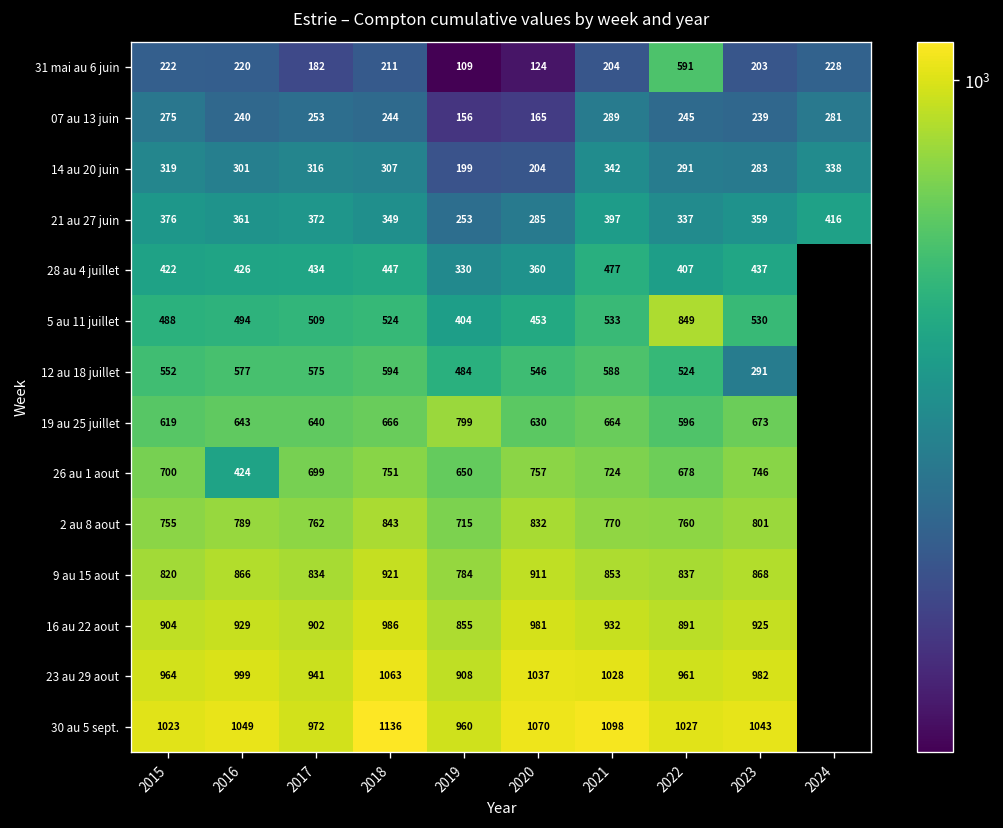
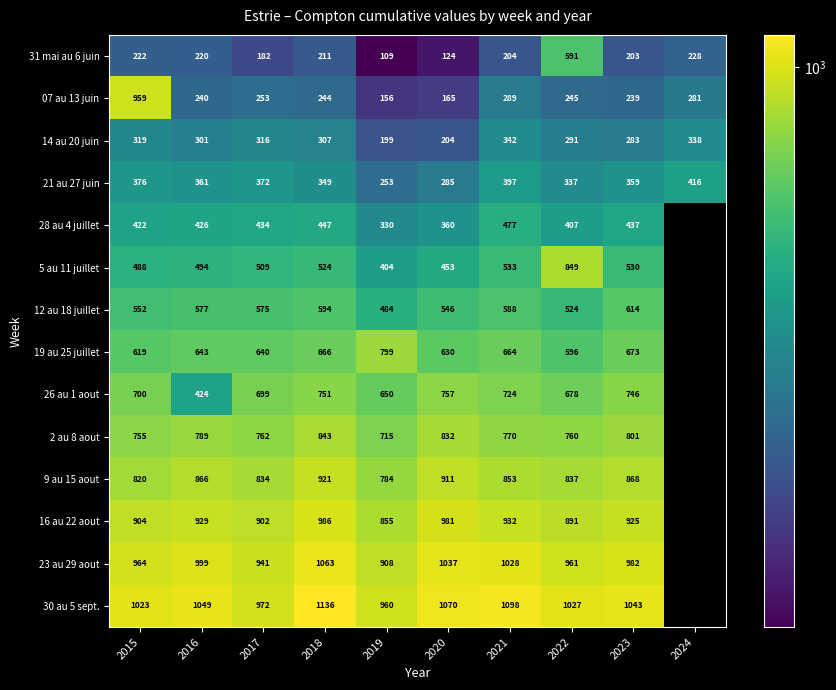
  {
    "31 mai au 6 juin": {
      "2015": 222,
      "2016": 220,
      "2017": 182,
      "2018": 211,
      "2019": 109,
      "2020": 124,
      "2021": 204,
      "2022": 591,
      "2023": 203,
      "2024": 228
    },
    "07 au 13 juin": {
-     "2015": 275,
+     "2015": 959,
      "2016": 240,
      "2017": 253,
      "2018": 244,
      "2019": 156,
      "2020": 165,
      "2021": 289,
      "2022": 245,
      "2023": 239,
      "2024": 281
    },
    "14 au 20 juin": {
      "2015": 319,
      "2016": 301,
      "2017": 316,
      "2018": 307,
      "2019": 199,
      "2020": 204,
      "2021": 342,
      "2022": 291,
      "2023": 283,
      "2024": 338
    },
    "21 au 27 juin": {
      "2015": 376,
      "2016": 361,
      "2017": 372,
      "2018": 349,
      "2019": 253,
      "2020": 285,
      "2021": 397,
      "2022": 337,
      "2023": 359,
      "2024": 416
    },
    "28 au 4 juillet": {
      "2015": 422,
      "2016": 426,
      "2017": 434,
      "2018": 447,
      "2019": 330,
      "2020": 360,
      "2021": 477,
      "2022": 407,
      "2023": 437
    },
    "5 au 11 juillet": {
      "2015": 488,
      "2016": 494,
      "2017": 509,
      "2018": 524,
      "2019": 404,
      "2020": 453,
      "2021": 533,
      "2022": 849,
      "2023": 530
    },
    "12 au 18 juillet": {
      "2015": 552,
      "2016": 577,
      "2017": 575,
      "2018": 594,
      "2019": 484,
      "2020": 546,
      "2021": 588,
      "2022": 524,
-     "2023": 291
+     "2023": 614
    },
    "19 au 25 juillet": {
      "2015": 619,
      "2016": 643,
      "2017": 640,
      "2018": 666,
      "2019": 799,
      "2020": 630,
      "2021": 664,
      "2022": 596,
      "2023": 673
    },
    "26 au 1 aout": {
      "2015": 700,
      "2016": 424,
      "2017": 699,
      "2018": 751,
      "2019": 650,
      "2020": 757,
      "2021": 724,
      "2022": 678,
      "2023": 746
    },
    "2 au 8 aout": {
      "2015": 755,
      "2016": 789,
      "2017": 762,
      "2018": 843,
      "2019": 715,
      "2020": 832,
      "2021": 770,
      "2022": 760,
      "2023": 801
    },
    "9 au 15 aout": {
      "2015": 820,
      "2016": 866,
      "2017": 834,
      "2018": 921,
      "2019": 784,
      "2020": 911,
      "2021": 853,
      "2022": 837,
      "2023": 868
    },
    "16 au 22 aout": {
      "2015": 904,
      "2016": 929,
      "2017": 902,
      "2018": 986,
      "2019": 855,
      "2020": 981,
      "2021": 932,
      "2022": 891,
      "2023": 925
    },
    "23 au 29 aout": {
      "2015": 964,
      "2016": 999,
      "2017": 941,
      "2018": 1063,
      "2019": 908,
      "2020": 1037,
      "2021": 1028,
      "2022": 961,
      "2023": 982
    },
    "30 au 5 sept.": {
      "2015": 1023,
      "2016": 1049,
      "2017": 972,
      "2018": 1136,
      "2019": 960,
      "2020": 1070,
      "2021": 1098,
      "2022": 1027,
      "2023": 1043
    }
  }
